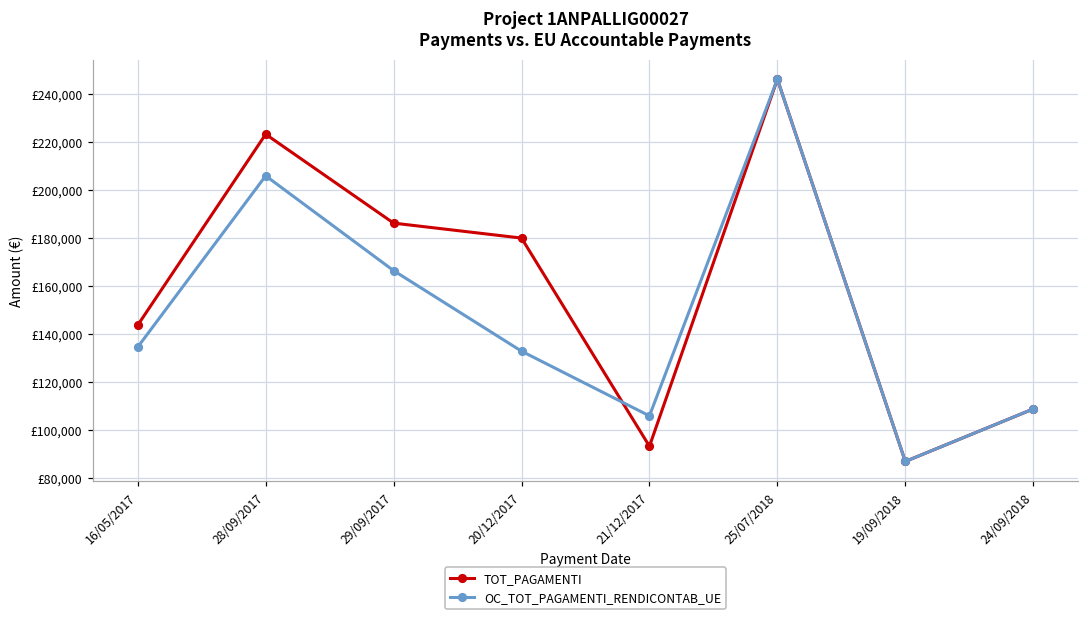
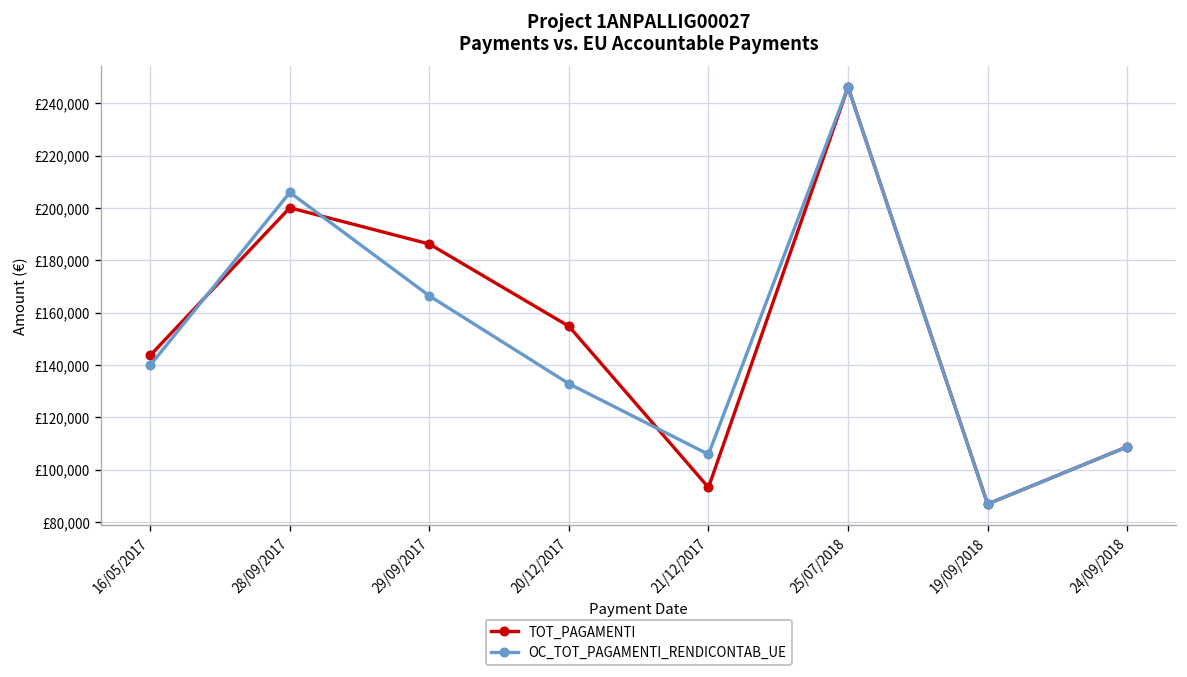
  {
    "TOT_PAGAMENTI": {
      "16/05/2017": "£144,000",
-     "28/09/2017": "£223,000",
+     "28/09/2017": "£200,000",
      "29/09/2017": "£186,000",
-     "20/12/2017": "£180,000",
+     "20/12/2017": "£155,000",
      "21/12/2017": "£93,000"
    },
    "OC_TOT_PAGAMENTI_RENDICONTAB_UE": {
-     "16/05/2017": "£135,000",
+     "16/05/2017": "£140,000",
      "28/09/2017": "£206,000",
      "29/09/2017": "£166,000",
      "20/12/2017": "£133,000",
      "21/12/2017": "£106,000"
    }
  }
